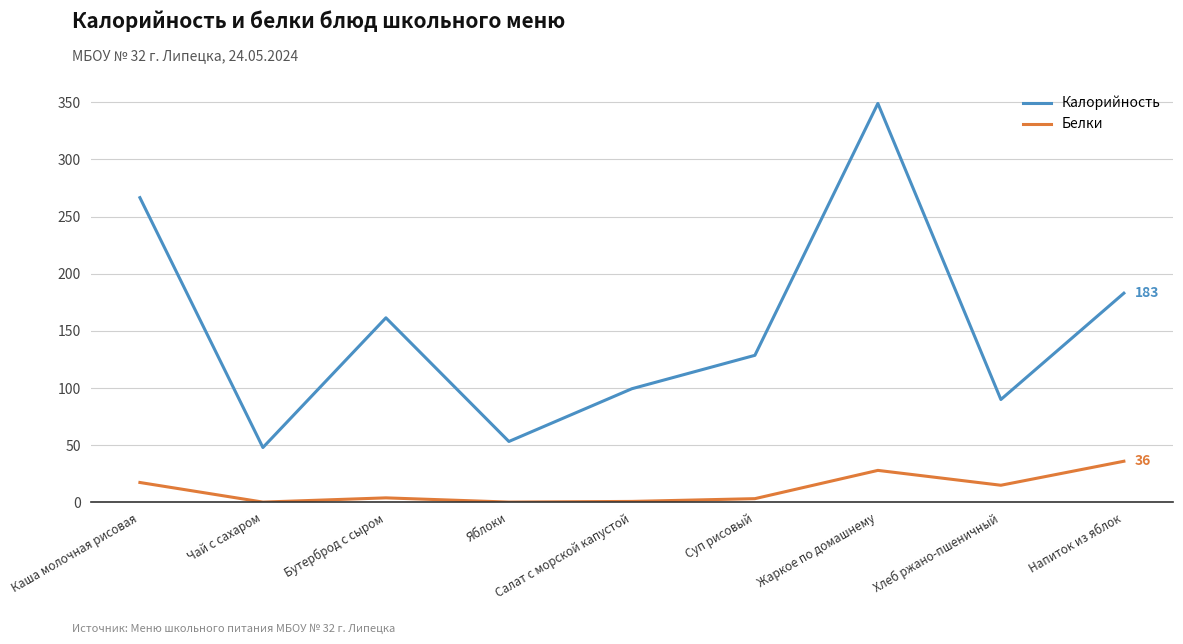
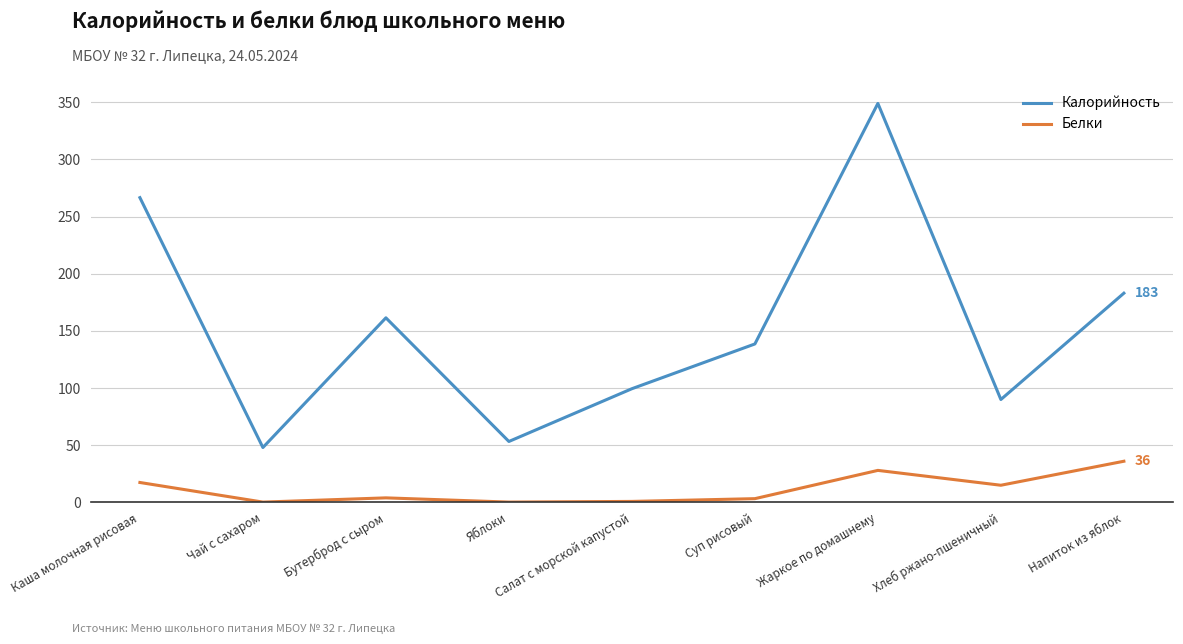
  {
    "Калорийность": {
      "Каша молочная рисовая": 267,
      "Чай с сахаром": 48,
      "Бутерброд с сыром": 161,
      "Яблоки": 53,
      "Салат с морской капустой": 99,
-     "Суп рисовый": 129,
+     "Суп рисовый": 139,
      "Жаркое по домашнему": 349,
      "Хлеб ржано-пшеничный": 90
    },
    "Белки": {
      "Напиток из яблок": 36
    }
  }
